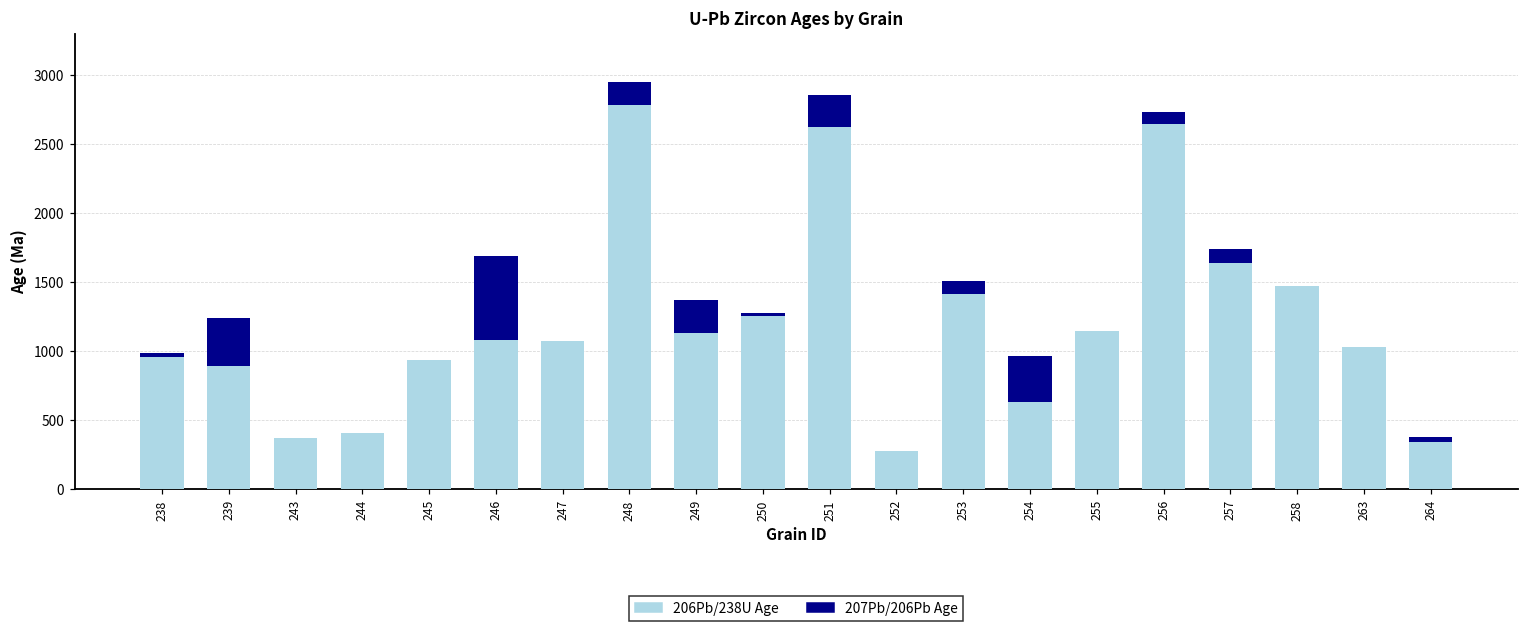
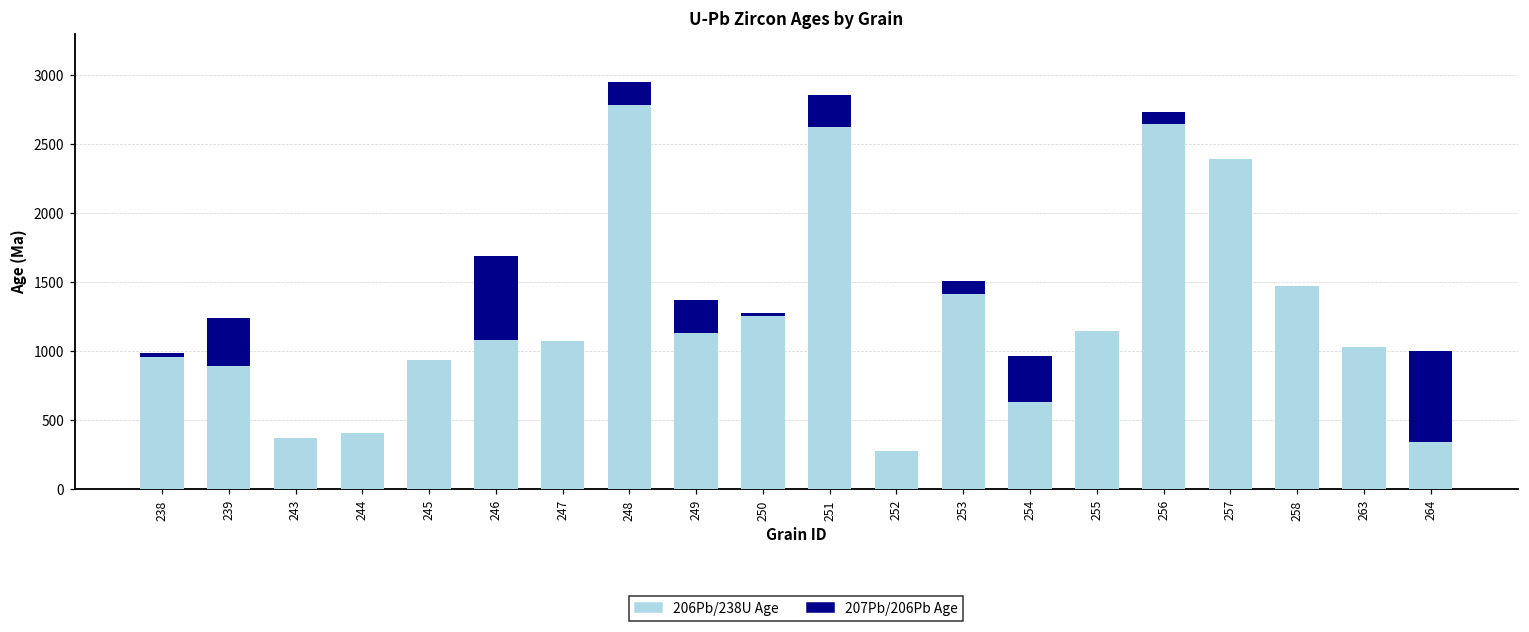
  {
    "207Pb/206Pb Age": {
      "238": 980,
      "239": 1240,
      "243": 370,
      "244": 390,
      "245": 930,
      "246": 1690,
      "248": 2950,
      "249": 1370,
      "250": 1270,
      "251": 2850,
      "253": 1500,
      "254": 960,
      "255": 1140,
      "256": 2730,
      "258": 1450,
-     "264": 370
+     "264": 1000
    },
    "206Pb/238U Age": {
      "243": 370,
      "244": 400,
      "245": 930,
      "247": 1070,
      "252": 270,
      "255": 1150,
-     "257": 1640,
+     "257": 2390,
      "258": 1470,
      "263": 1030
    }
  }
